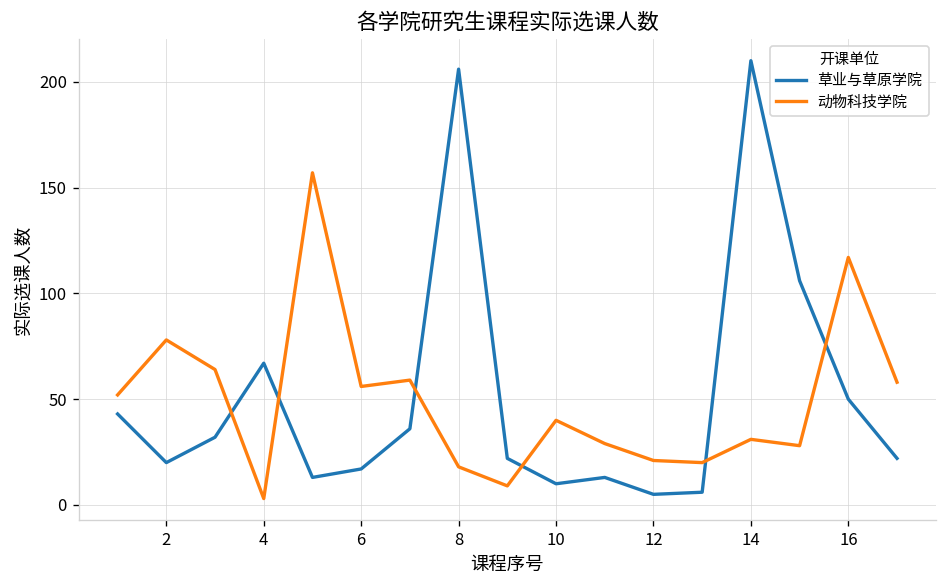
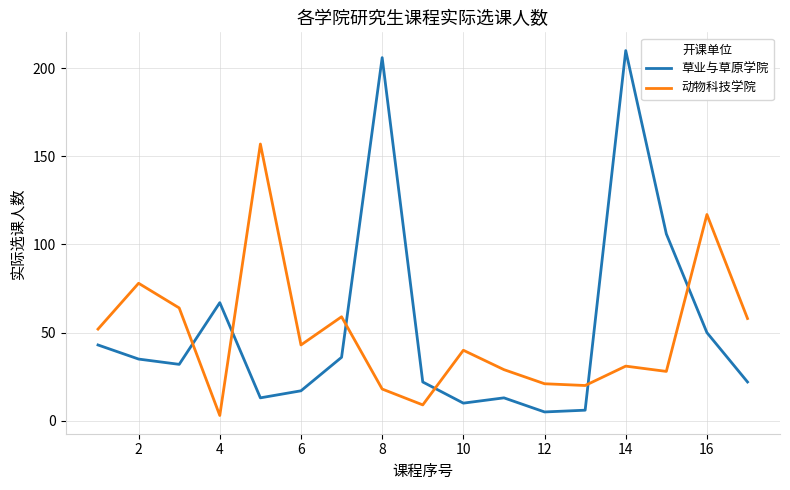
  {
    "草业与草原学院": {
-     "2": 20,
+     "2": 35,
      "4": 67,
      "6": 17,
      "8": 206,
      "10": 10,
      "12": 5,
      "14": 210,
      "16": 50
    },
    "动物科技学院": {
      "2": 78,
      "4": 3,
-     "6": 56,
+     "6": 43,
      "8": 18,
      "10": 40,
      "12": 21,
      "14": 31,
      "16": 117
    }
  }
